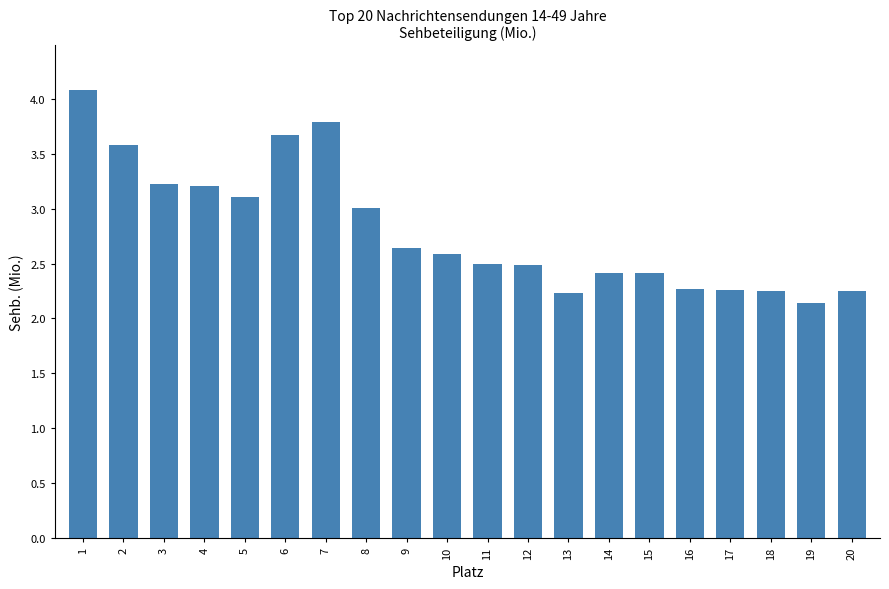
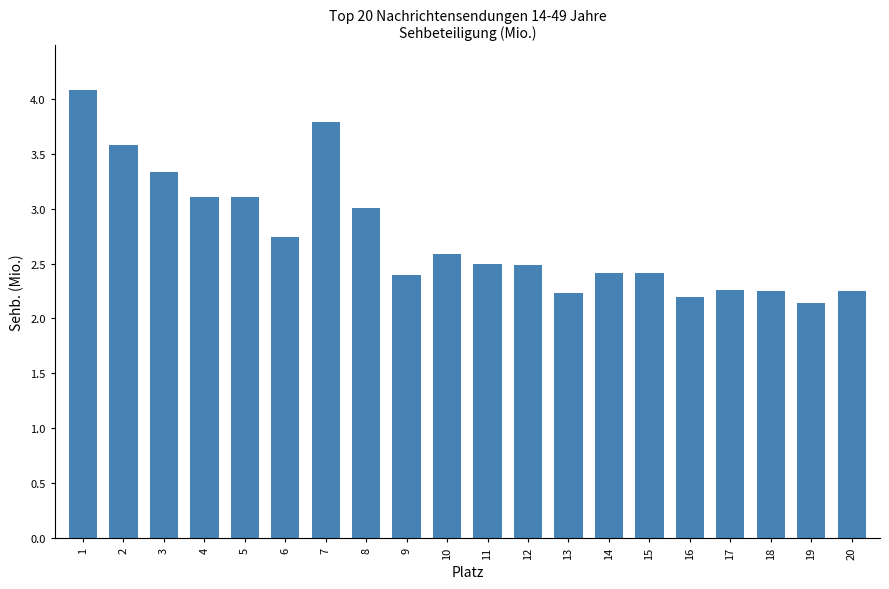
  {
    "1": 4.08,
    "2": 3.58,
-   "3": 3.23,
-   "4": 3.20,
+   "3": 3.33,
+   "4": 3.10,
    "5": 3.11,
-   "6": 3.67,
+   "6": 2.74,
    "7": 3.79,
    "8": 3.01,
-   "9": 2.64,
+   "9": 2.39,
    "10": 2.59,
    "11": 2.49,
    "12": 2.49,
    "13": 2.24,
    "14": 2.41,
    "15": 2.41,
-   "16": 2.27,
+   "16": 2.19,
    "17": 2.26,
    "18": 2.25,
    "19": 2.14,
    "20": 2.25
  }
